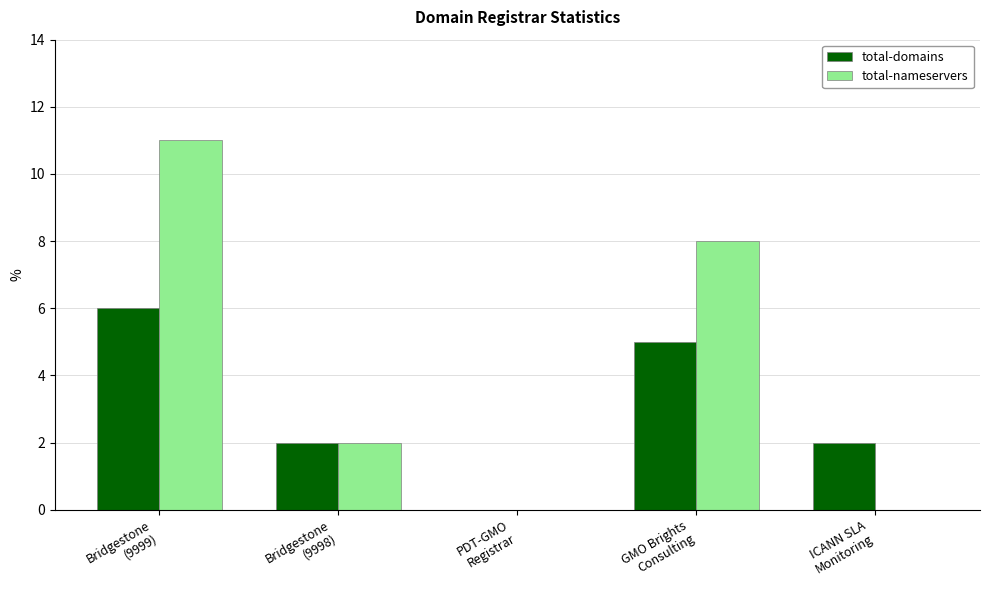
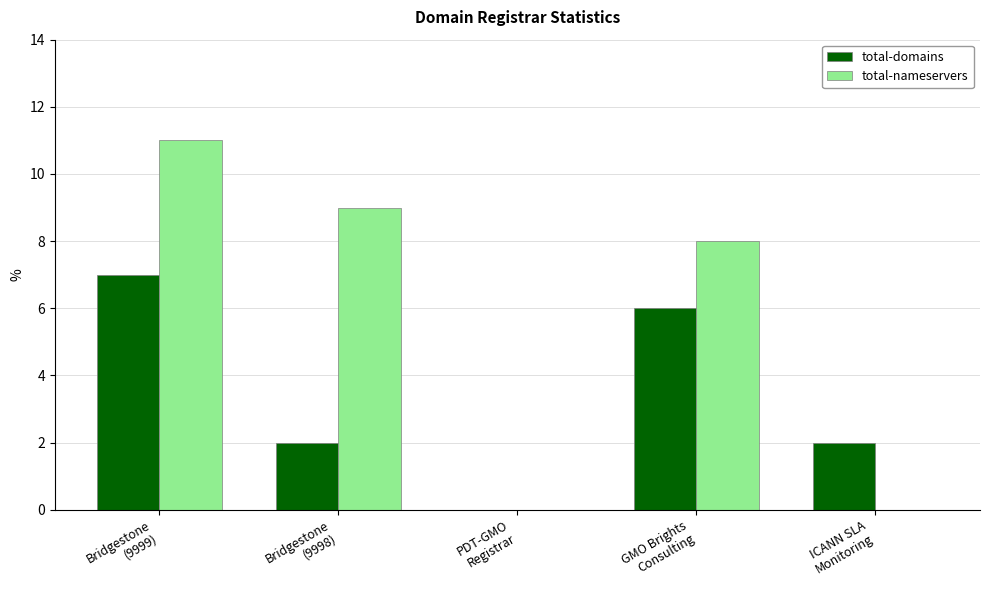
  {
    "total-domains": {
-     "Bridgestone (9999)": 6,
+     "Bridgestone (9999)": 7,
      "Bridgestone (9998)": 2,
      "PDT-GMO Registrar": 0,
-     "GMO Brights Consulting": 5,
+     "GMO Brights Consulting": 6,
      "ICANN SLA Monitoring": 2
    },
    "total-nameservers": {
      "Bridgestone (9999)": 11,
-     "Bridgestone (9998)": 2,
+     "Bridgestone (9998)": 9,
      "PDT-GMO Registrar": 0,
      "GMO Brights Consulting": 8,
      "ICANN SLA Monitoring": 0
    }
  }
